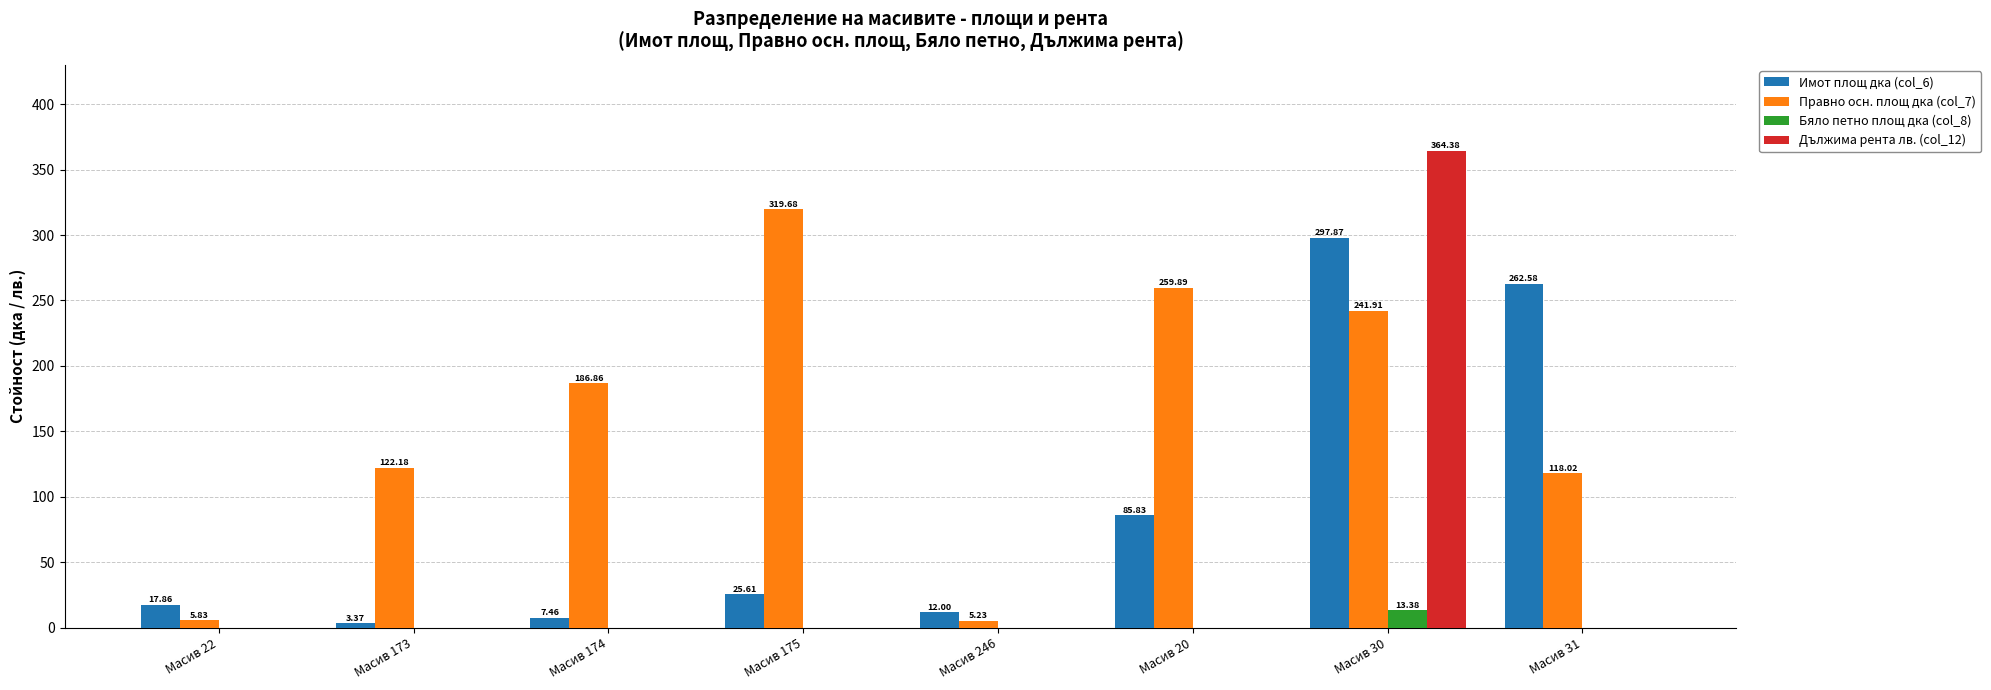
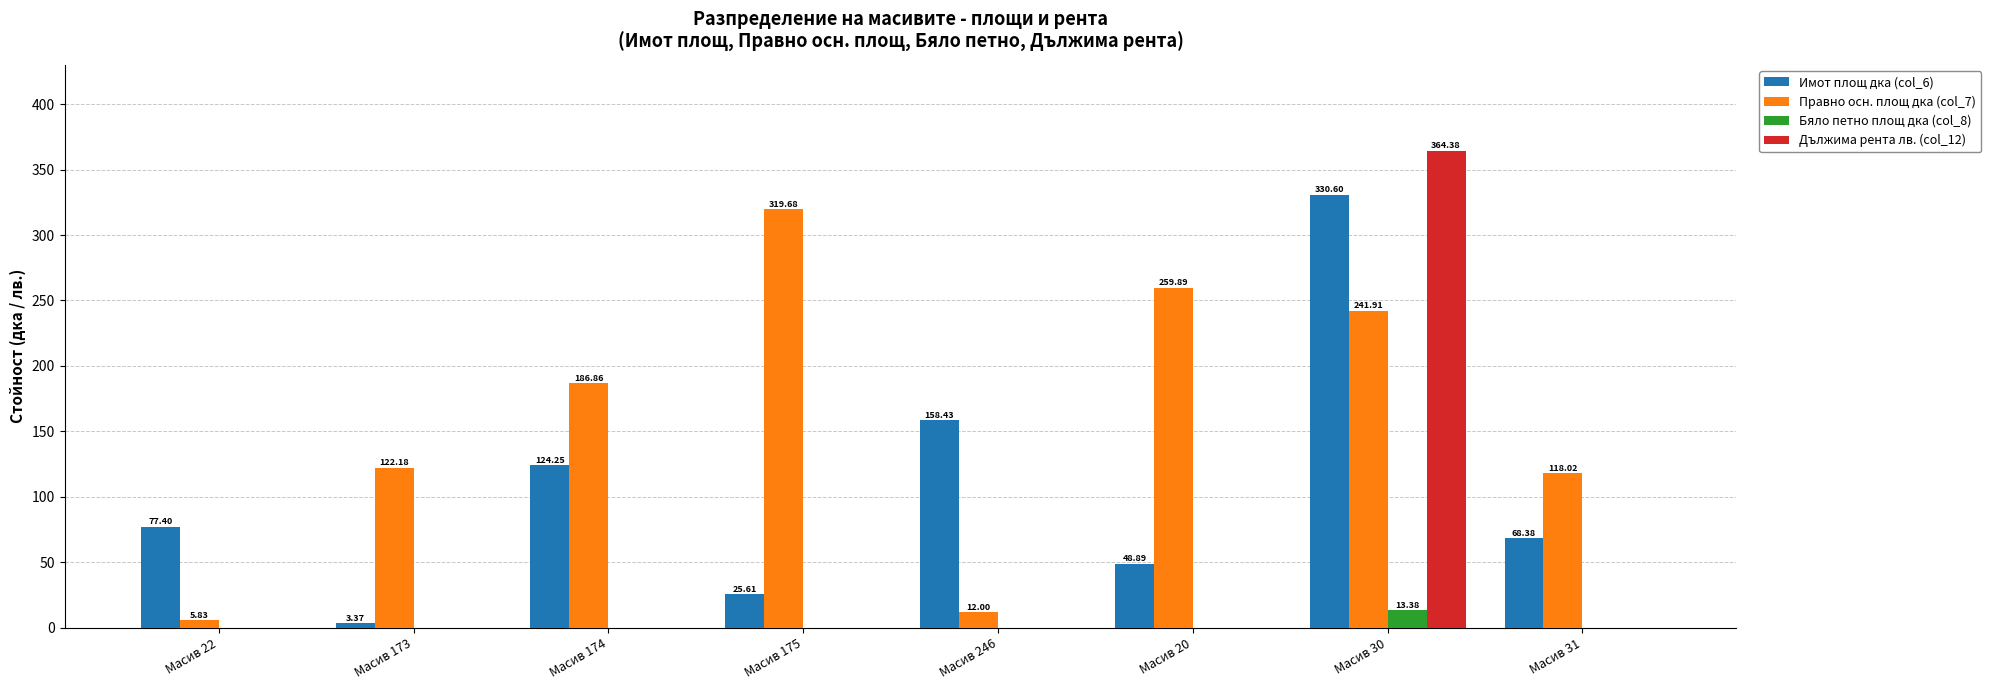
  {
    "Имот площ дка (col_6)": {
-     "Масив 22": 17.86,
+     "Масив 22": 77.40,
      "Масив 173": 3.37,
-     "Масив 174": 7.46,
+     "Масив 174": 124.25,
      "Масив 175": 25.61,
-     "Масив 246": 12.00,
-     "Масив 20": 85.83,
-     "Масив 30": 297.87,
-     "Масив 31": 262.58
+     "Масив 246": 158.43,
+     "Масив 20": 48.89,
+     "Масив 30": 330.60,
+     "Масив 31": 68.38
    },
    "Правно осн. площ дка (col_7)": {
      "Масив 22": 5.83,
      "Масив 173": 122.18,
      "Масив 174": 186.86,
      "Масив 175": 319.68,
-     "Масив 246": 5.23,
+     "Масив 246": 12.00,
      "Масив 20": 259.89,
      "Масив 30": 241.91,
      "Масив 31": 118.02
    },
    "Бяло петно площ дка (col_8)": {
      "Масив 30": 13.38
    },
    "Дължима рента лв. (col_12)": {
      "Масив 30": 364.38
    }
  }
